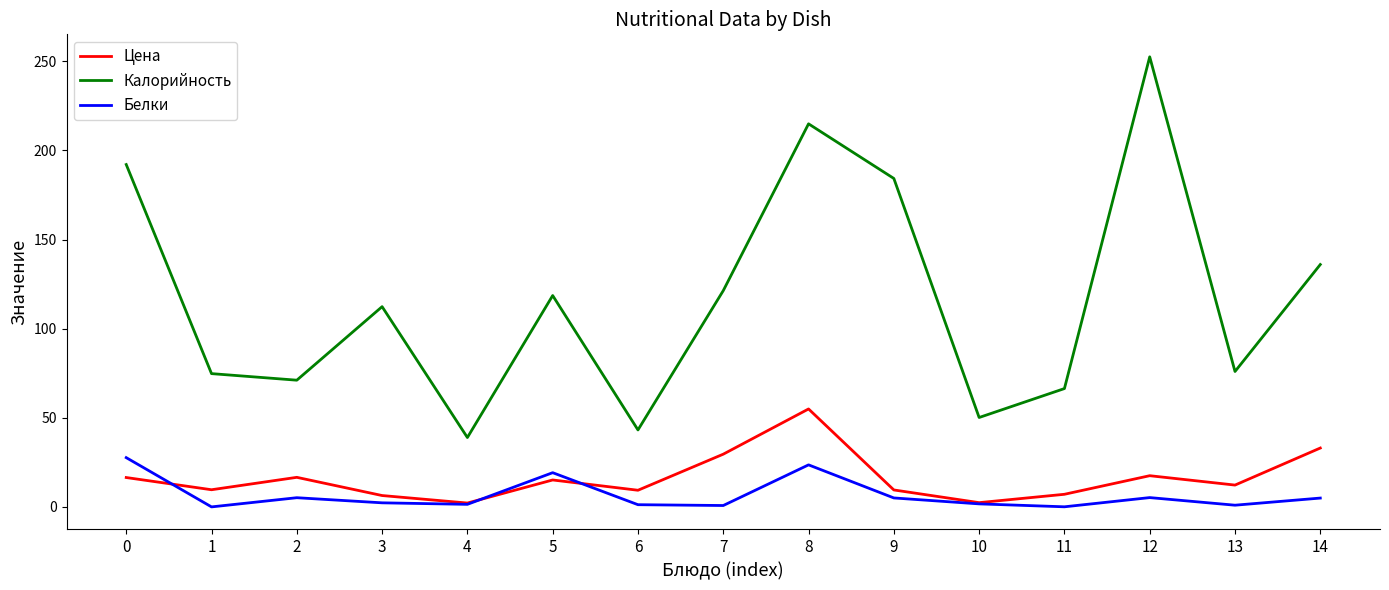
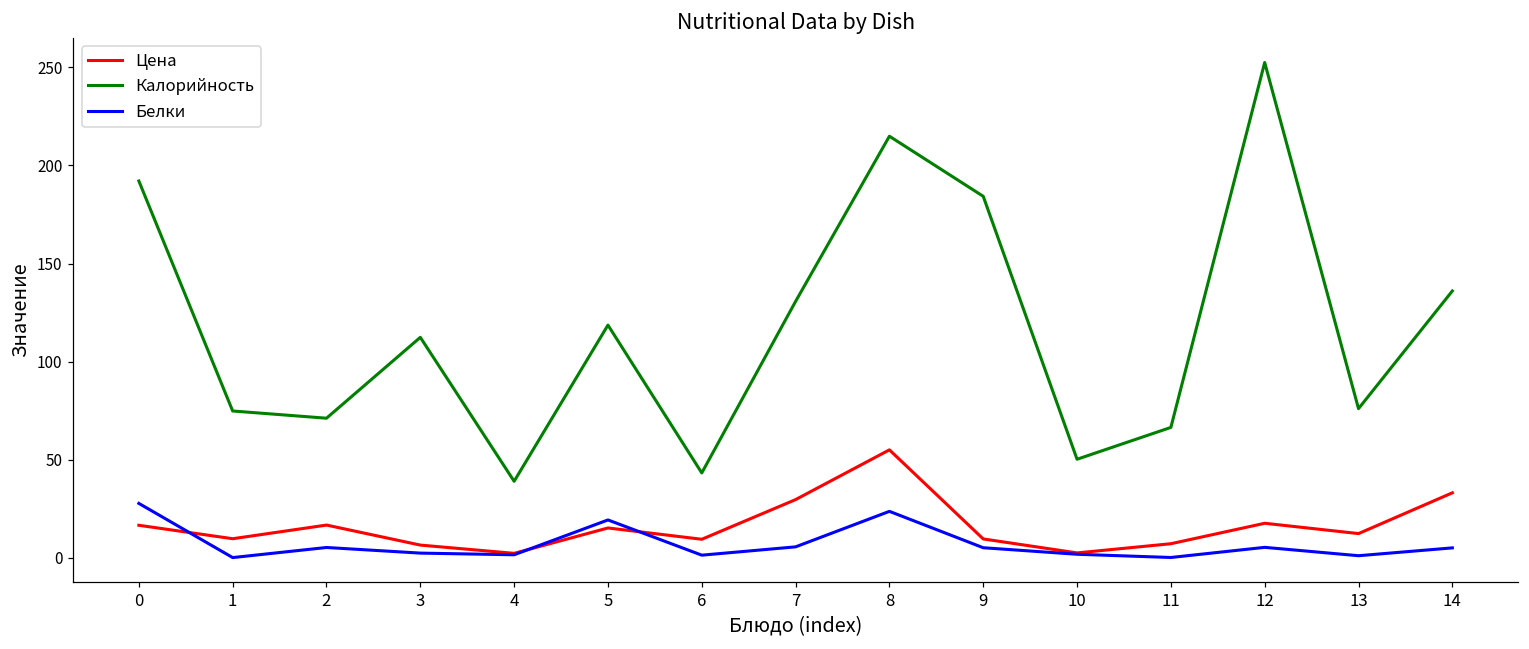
  {
    "Цена": {
      "0": 17,
      "1": 10,
      "2": 17,
      "3": 6,
      "5": 15,
      "6": 9,
      "7": 30,
      "8": 55,
      "9": 10,
      "11": 7,
      "12": 18,
      "13": 12,
      "14": 33
    },
    "Калорийность": {
      "0": 192,
      "1": 75,
      "2": 71,
      "3": 112,
      "4": 39,
      "5": 119,
      "6": 43,
-     "7": 121,
+     "7": 131,
      "8": 215,
      "9": 184,
      "10": 50,
      "11": 66,
      "12": 252,
      "13": 76,
      "14": 136
    },
    "Белки": {
      "0": 28,
      "1": 0,
      "2": 5,
      "3": 2,
      "5": 19,
      "6": 1,
-     "7": 1,
+     "7": 6,
      "8": 24,
      "9": 5,
      "11": 0,
      "12": 5,
      "13": 1,
      "14": 5
    }
  }
